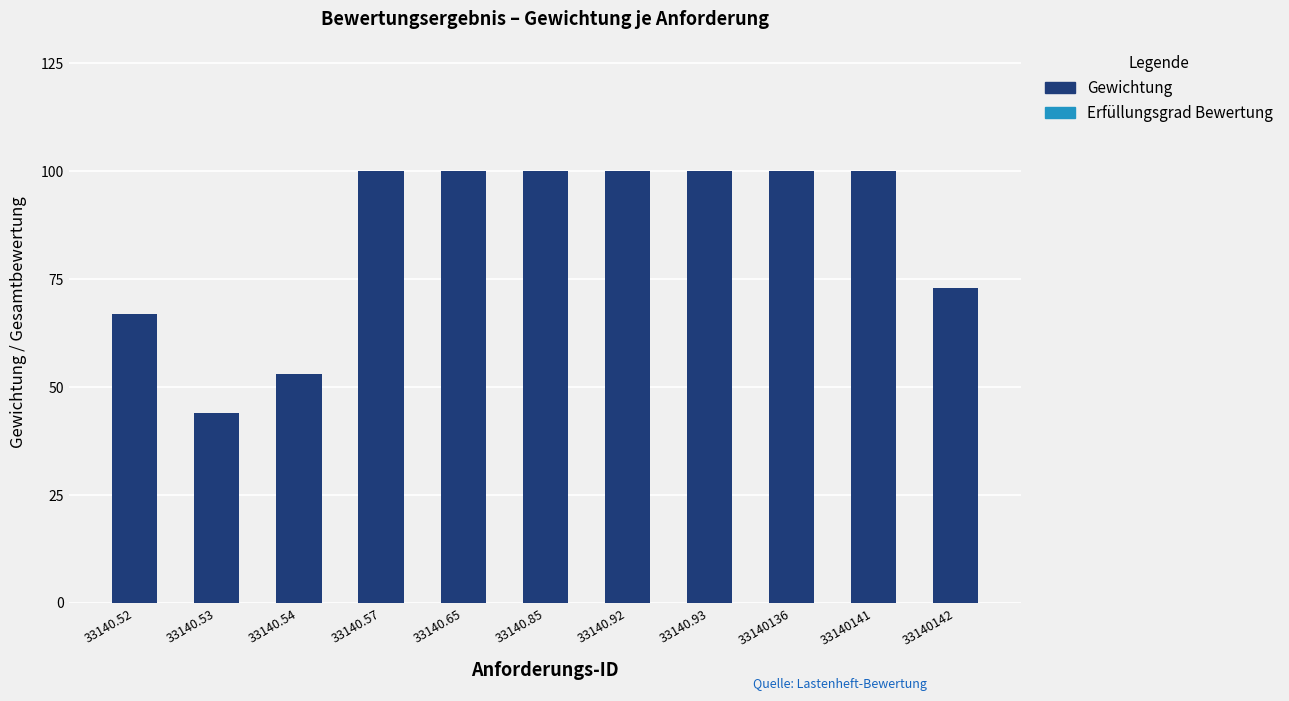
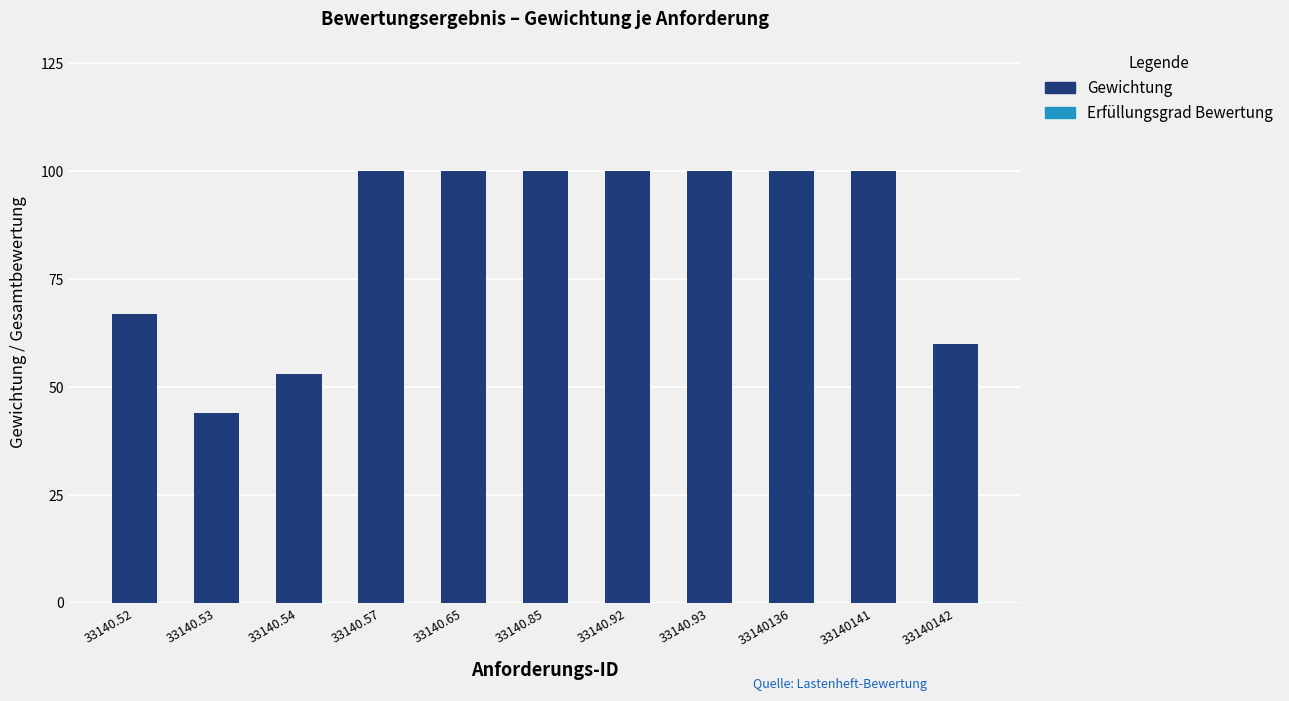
  {
    "Erfüllungsgrad Bewertung": {
      "33140.52": 0,
      "33140.53": 0,
      "33140.54": 0,
      "33140.57": 0,
      "33140.65": 0,
      "33140.85": 0,
      "33140.92": 0,
      "33140.93": 0,
      "33140136": 0,
      "33140141": 0,
      "33140142": 0
    },
    "Gewichtung": {
      "33140.52": 67,
      "33140.53": 44,
      "33140.54": 53,
      "33140.57": 100,
      "33140.65": 100,
      "33140.85": 100,
      "33140.92": 100,
      "33140.93": 100,
      "33140136": 100,
      "33140141": 100,
-     "33140142": 73
+     "33140142": 60
    }
  }
